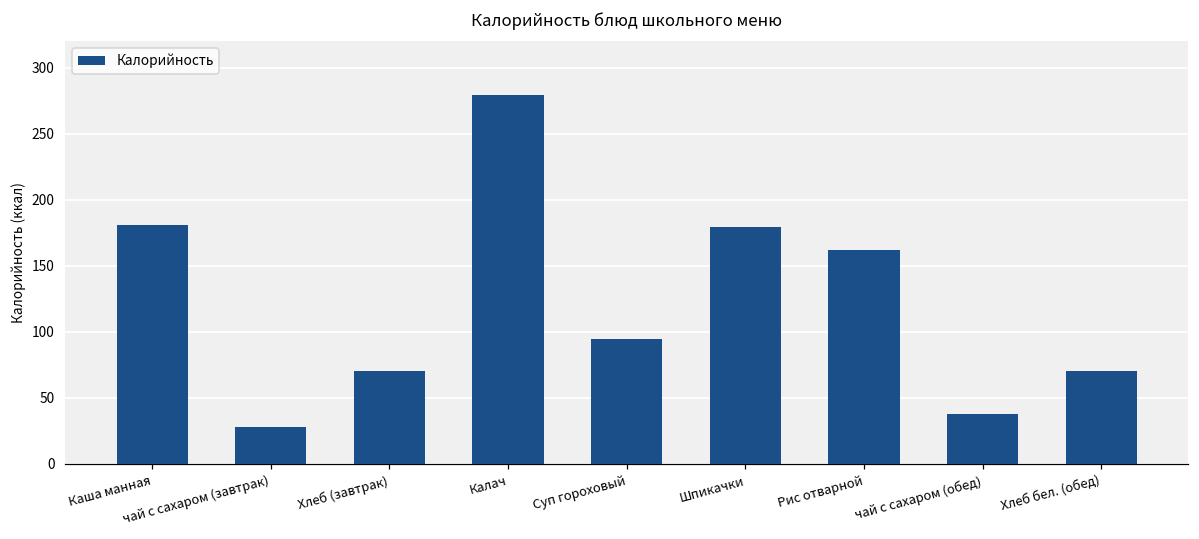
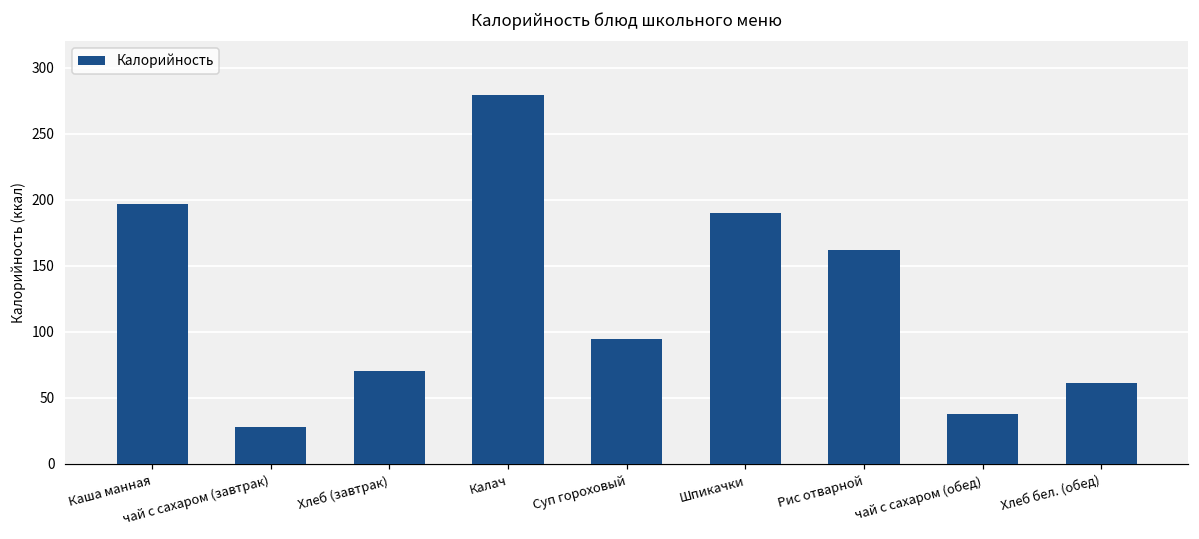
  {
-   "Каша манная": 181,
+   "Каша манная": 197,
    "чай с сахаром (завтрак)": 28,
    "Хлеб (завтрак)": 70,
    "Калач": 280,
    "Суп гороховый": 94,
-   "Шпикачки": 180,
+   "Шпикачки": 190,
    "Рис отварной": 162,
    "чай с сахаром (обед)": 38,
-   "Хлеб бел. (обед)": 70
+   "Хлеб бел. (обед)": 61
  }
